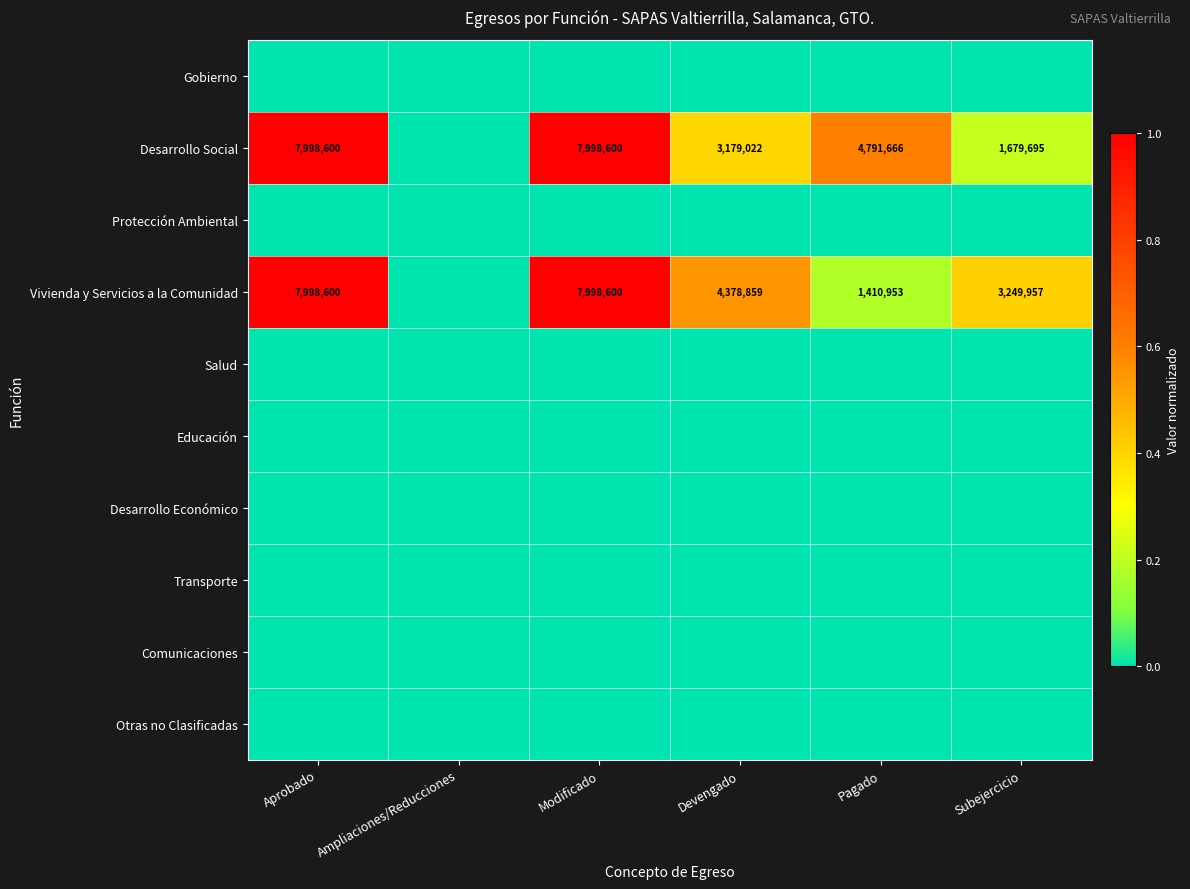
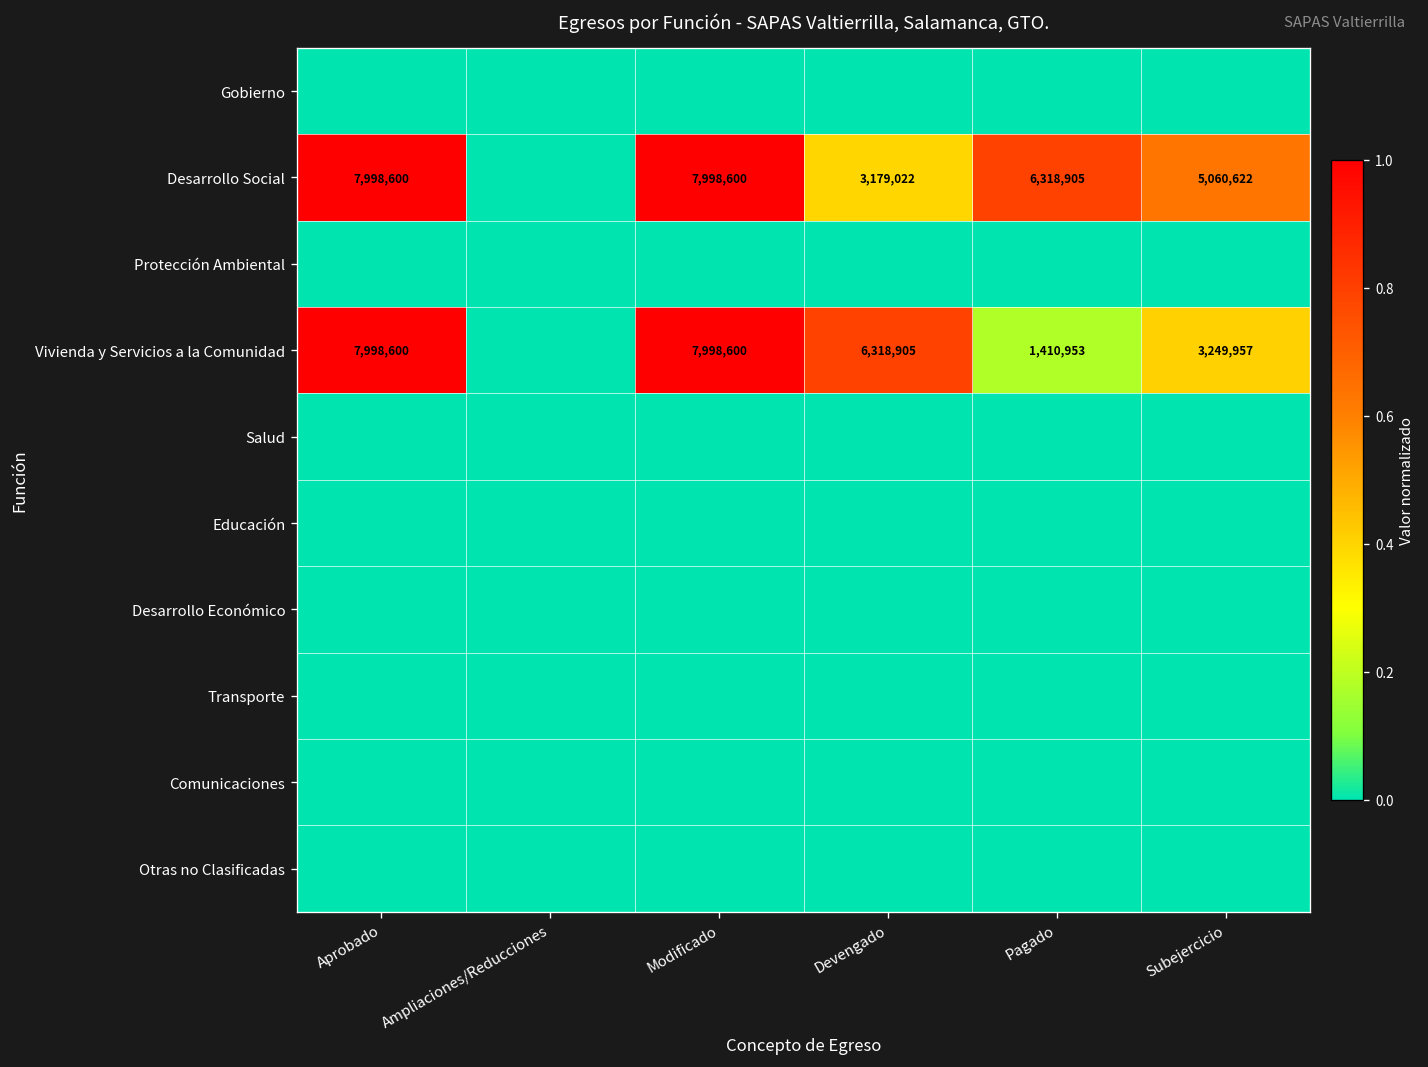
  {
    "Desarrollo Social": {
      "Aprobado": "7,998,600",
      "Modificado": "7,998,600",
      "Devengado": "3,179,022",
-     "Pagado": "4,791,666",
-     "Subejercicio": "1,679,695"
+     "Pagado": "6,318,905",
+     "Subejercicio": "5,060,622"
    },
    "Vivienda y Servicios a la Comunidad": {
      "Aprobado": "7,998,600",
      "Modificado": "7,998,600",
-     "Devengado": "4,378,859",
+     "Devengado": "6,318,905",
      "Pagado": "1,410,953",
      "Subejercicio": "3,249,957"
    }
  }
